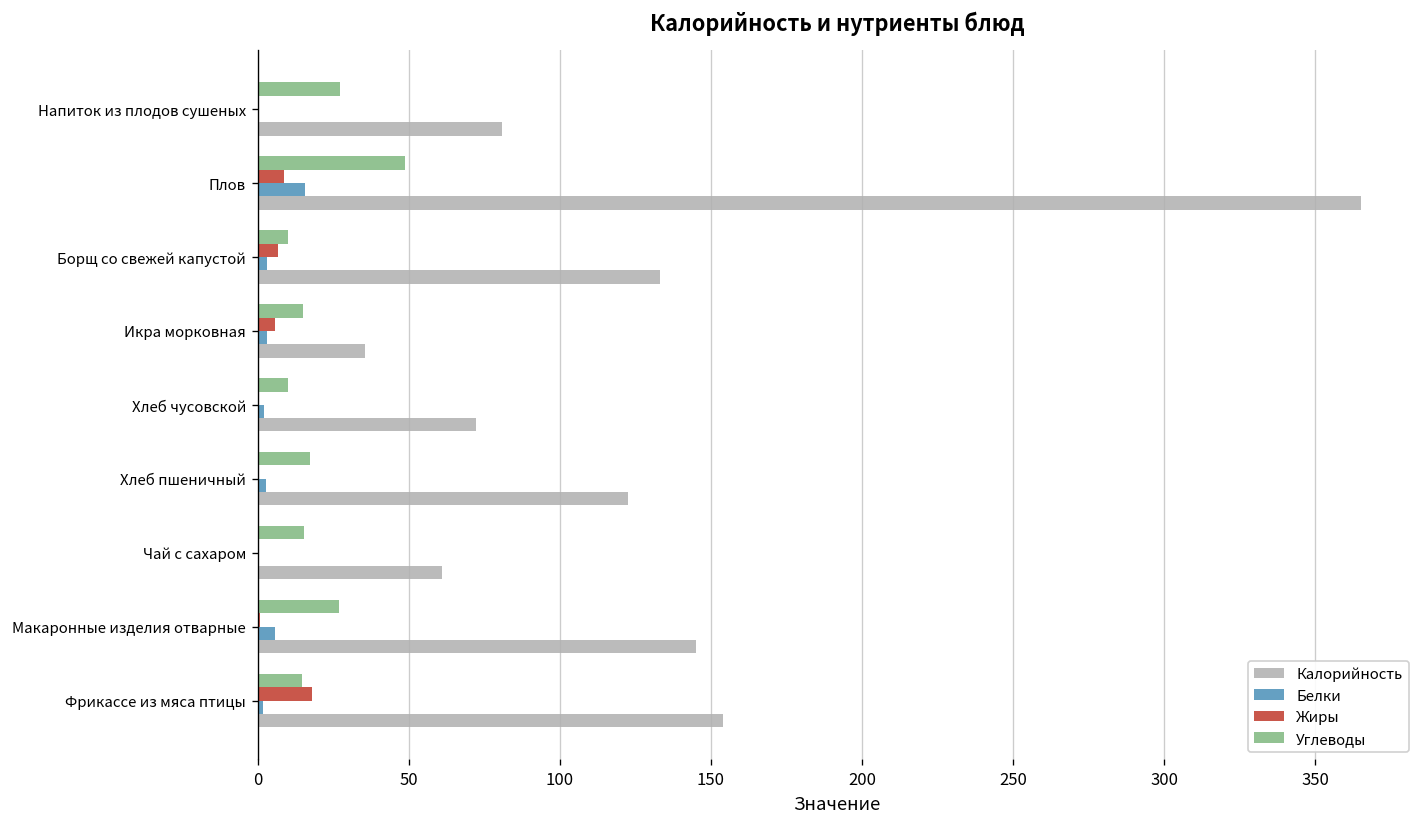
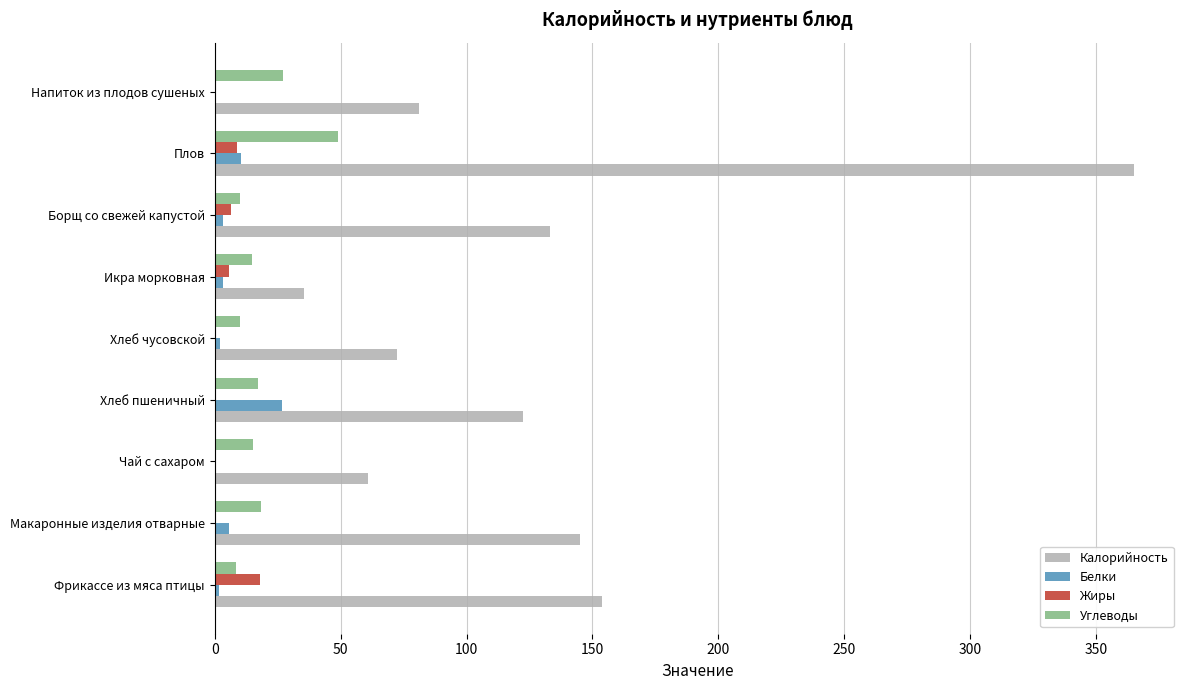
  {
    "Калорийность": {
      "Напиток из плодов сушеных": 81,
      "Плов": 365,
      "Борщ со свежей капустой": 133,
      "Икра морковная": 36,
      "Хлеб чусовской": 72,
      "Хлеб пшеничный": 122,
      "Чай с сахаром": 61,
      "Макаронные изделия отварные": 145,
      "Фрикассе из мяса птицы": 154
    },
    "Белки": {
-     "Плов": 16,
+     "Плов": 10,
      "Борщ со свежей капустой": 3,
      "Икра морковная": 3,
      "Хлеб чусовской": 2,
-     "Хлеб пшеничный": 3,
+     "Хлеб пшеничный": 27,
      "Макаронные изделия отварные": 6,
      "Фрикассе из мяса птицы": 2
    },
    "Жиры": {
      "Напиток из плодов сушеных": 0,
      "Плов": 9,
      "Борщ со свежей капустой": 7,
      "Икра морковная": 6,
      "Чай с сахаром": 0,
      "Фрикассе из мяса птицы": 18
    },
    "Углеводы": {
      "Напиток из плодов сушеных": 27,
      "Плов": 49,
      "Борщ со свежей капустой": 10,
      "Икра морковная": 15,
      "Хлеб чусовской": 10,
      "Хлеб пшеничный": 17,
      "Чай с сахаром": 15,
-     "Макаронные изделия отварные": 27,
-     "Фрикассе из мяса птицы": 15
+     "Макаронные изделия отварные": 18,
+     "Фрикассе из мяса птицы": 8
    }
  }
